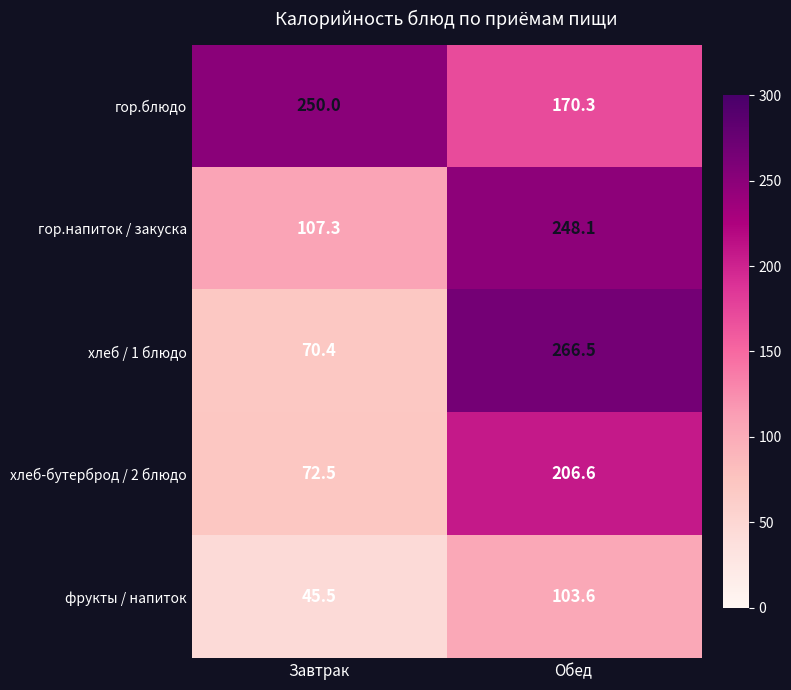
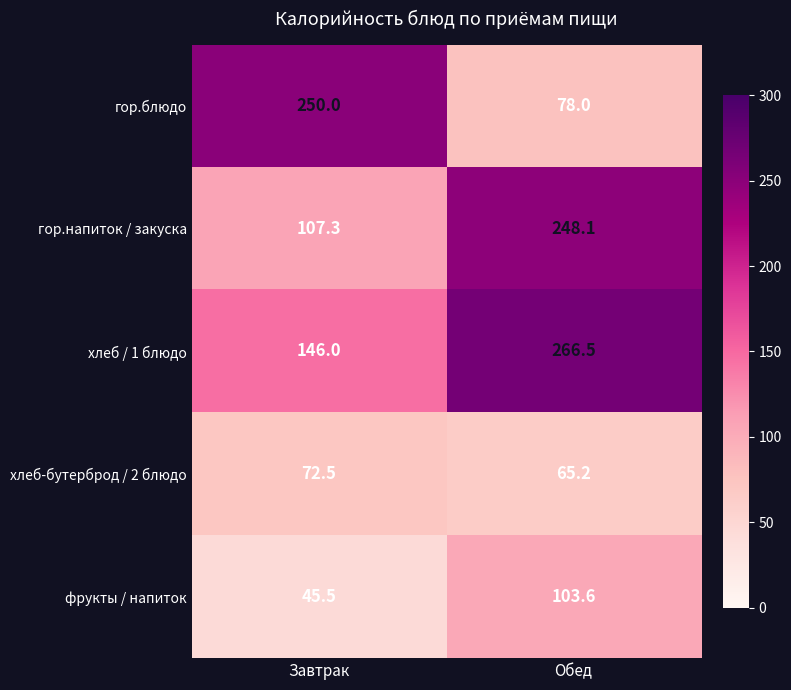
  {
    "гор.блюдо": {
      "Завтрак": 250.0,
-     "Обед": 170.3
+     "Обед": 78.0
    },
    "гор.напиток / закуска": {
      "Завтрак": 107.3,
      "Обед": 248.1
    },
    "хлеб / 1 блюдо": {
-     "Завтрак": 70.4,
+     "Завтрак": 146.0,
      "Обед": 266.5
    },
    "хлеб-бутерброд / 2 блюдо": {
      "Завтрак": 72.5,
-     "Обед": 206.6
+     "Обед": 65.2
    },
    "фрукты / напиток": {
      "Обед": 103.6
    }
  }
